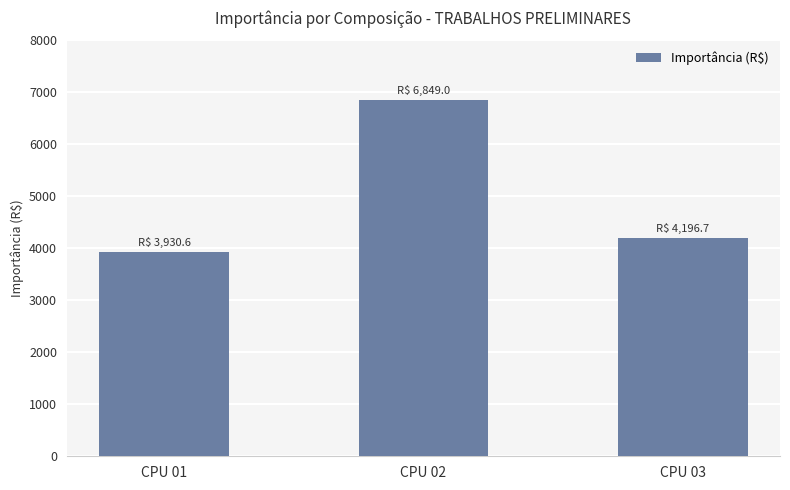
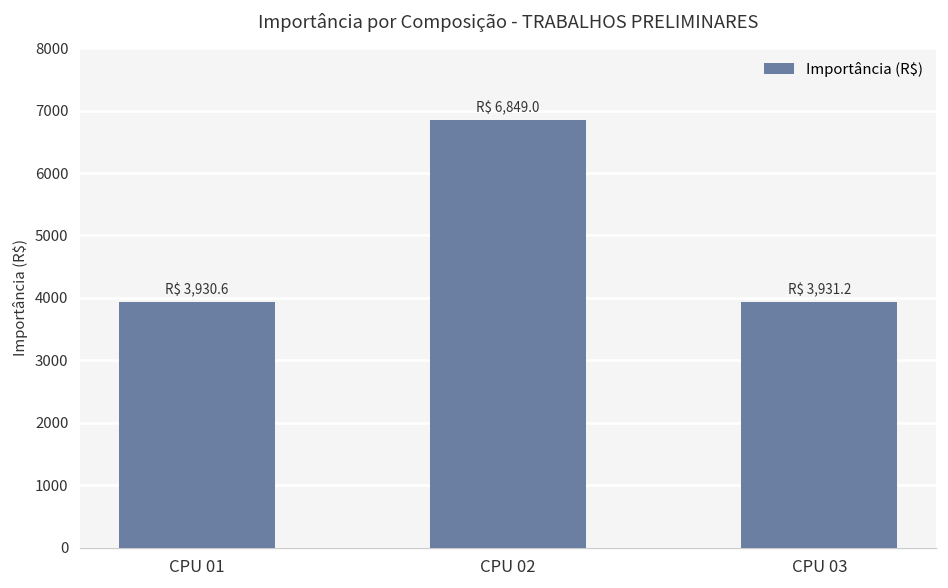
  {
    "CPU 01": "3,930.6",
    "CPU 02": "6,849.0",
-   "CPU 03": "4,196.7"
+   "CPU 03": "3,931.2"
  }
